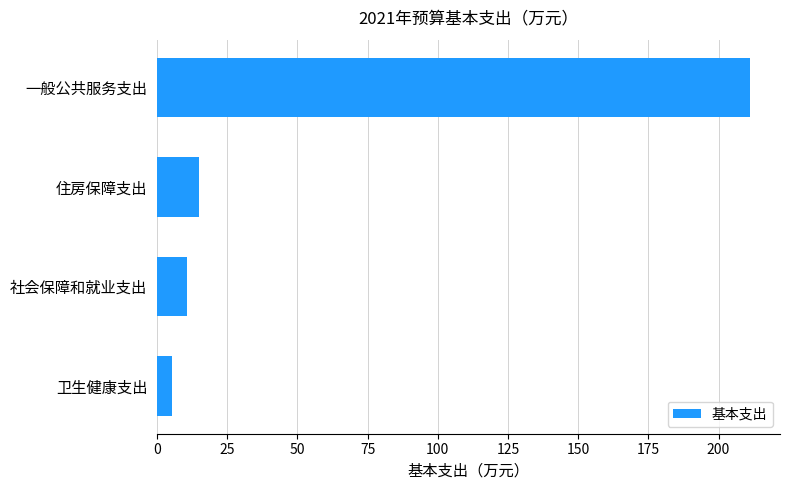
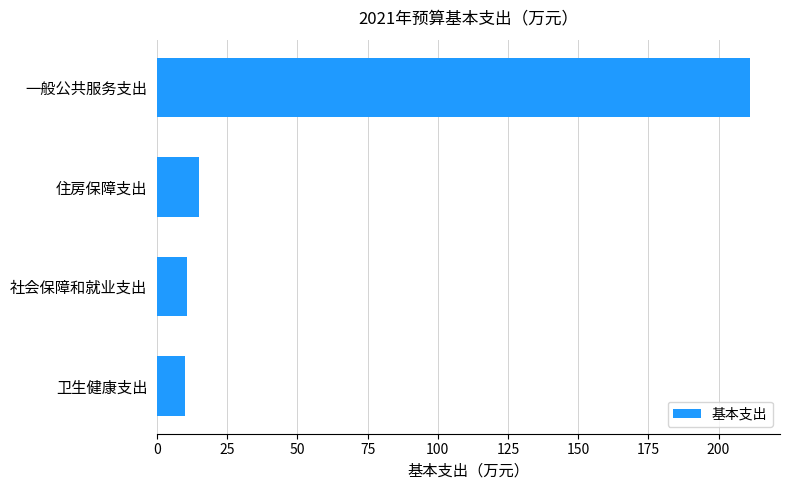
  {
    "一般公共服务支出": 211,
    "住房保障支出": 15,
    "社会保障和就业支出": 11,
-   "卫生健康支出": 5
+   "卫生健康支出": 10
  }
